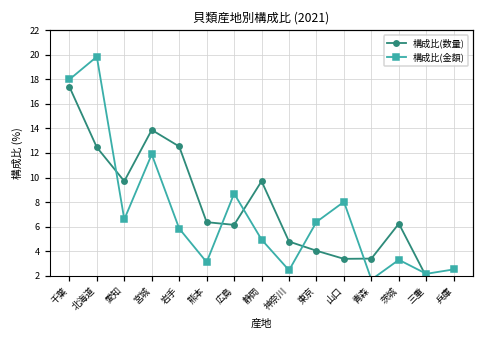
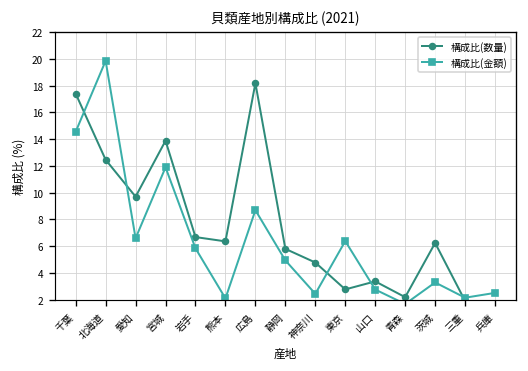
  {
    "構成比(数量)": {
      "千葉": 17.4,
      "北海道": 12.5,
      "愛知": 9.7,
      "宮城": 13.9,
-     "岩手": 12.5,
+     "岩手": 6.7,
      "熊本": 6.4,
-     "広島": 6.1,
-     "静岡": 9.7,
+     "広島": 18.2,
+     "静岡": 5.8,
      "神奈川": 4.8,
-     "東京": 4.0,
+     "東京": 2.8,
      "山口": 3.4,
-     "青森": 3.4,
+     "青森": 2.2,
      "茨城": 6.2,
      "三重": 1.9
    },
    "構成比(金額)": {
-     "千葉": 18.0,
+     "千葉": 14.6,
      "北海道": 19.9,
      "愛知": 6.6,
      "宮城": 11.9,
      "岩手": 5.8,
-     "熊本": 3.1,
+     "熊本": 2.1,
      "広島": 8.7,
      "静岡": 4.9,
      "神奈川": 2.4,
      "東京": 6.4,
-     "山口": 8.0,
+     "山口": 2.8,
      "茨城": 3.3,
      "三重": 2.2,
      "兵庫": 2.5
    }
  }
